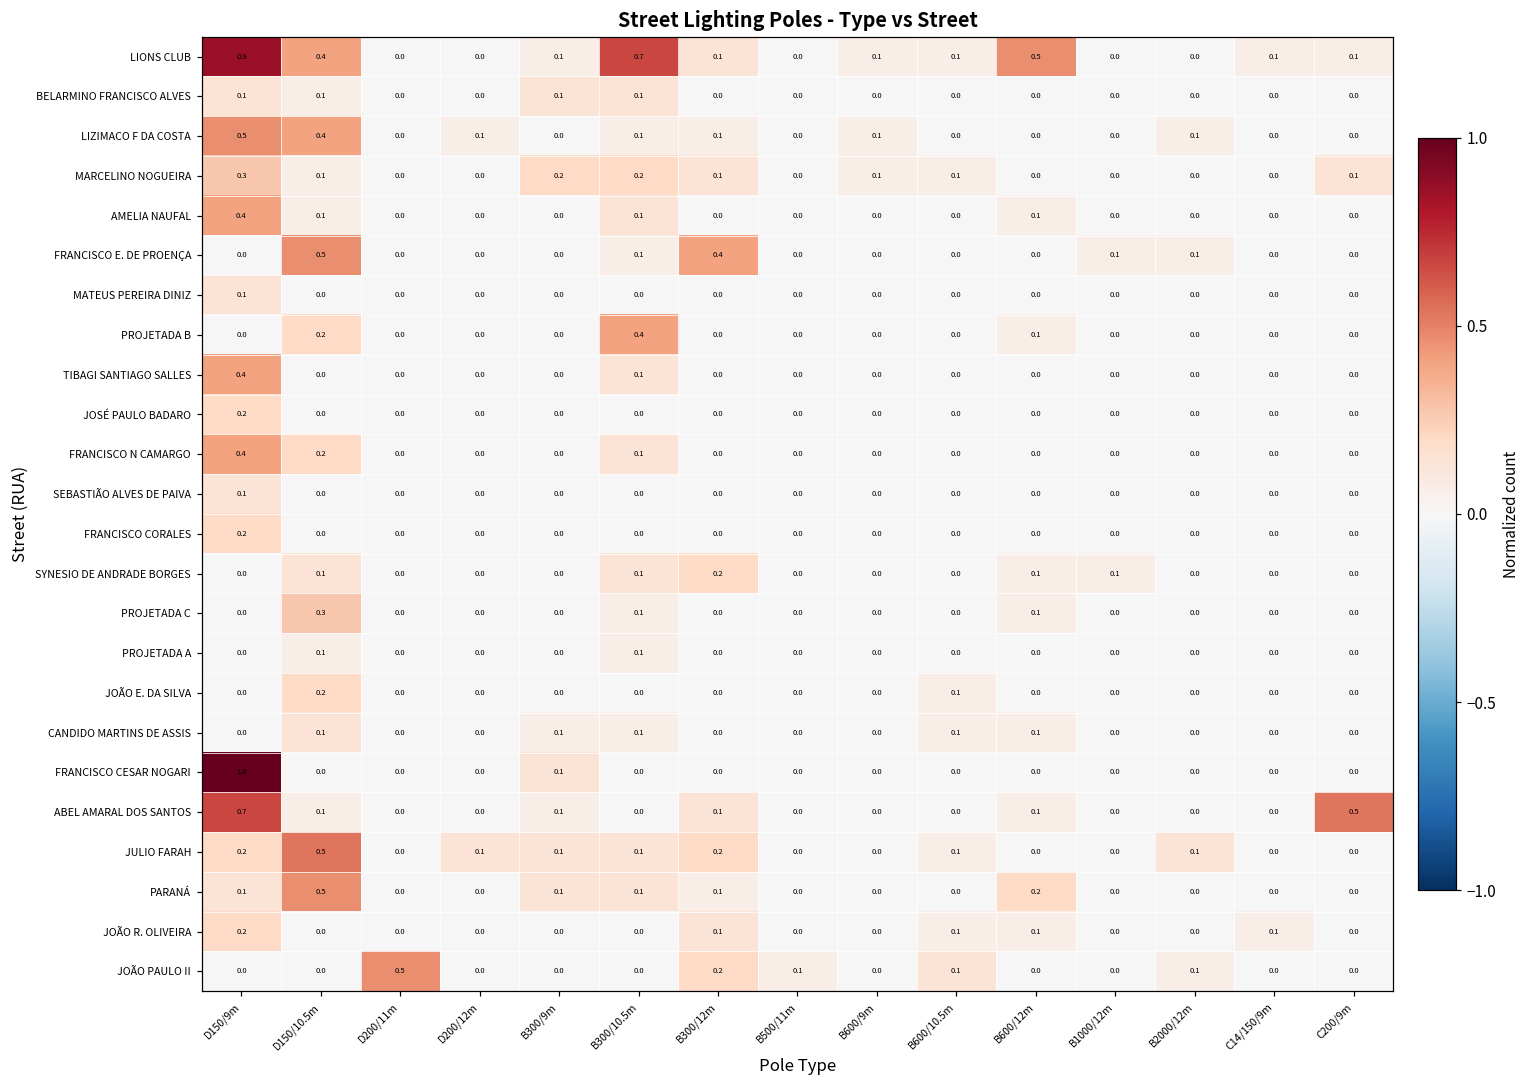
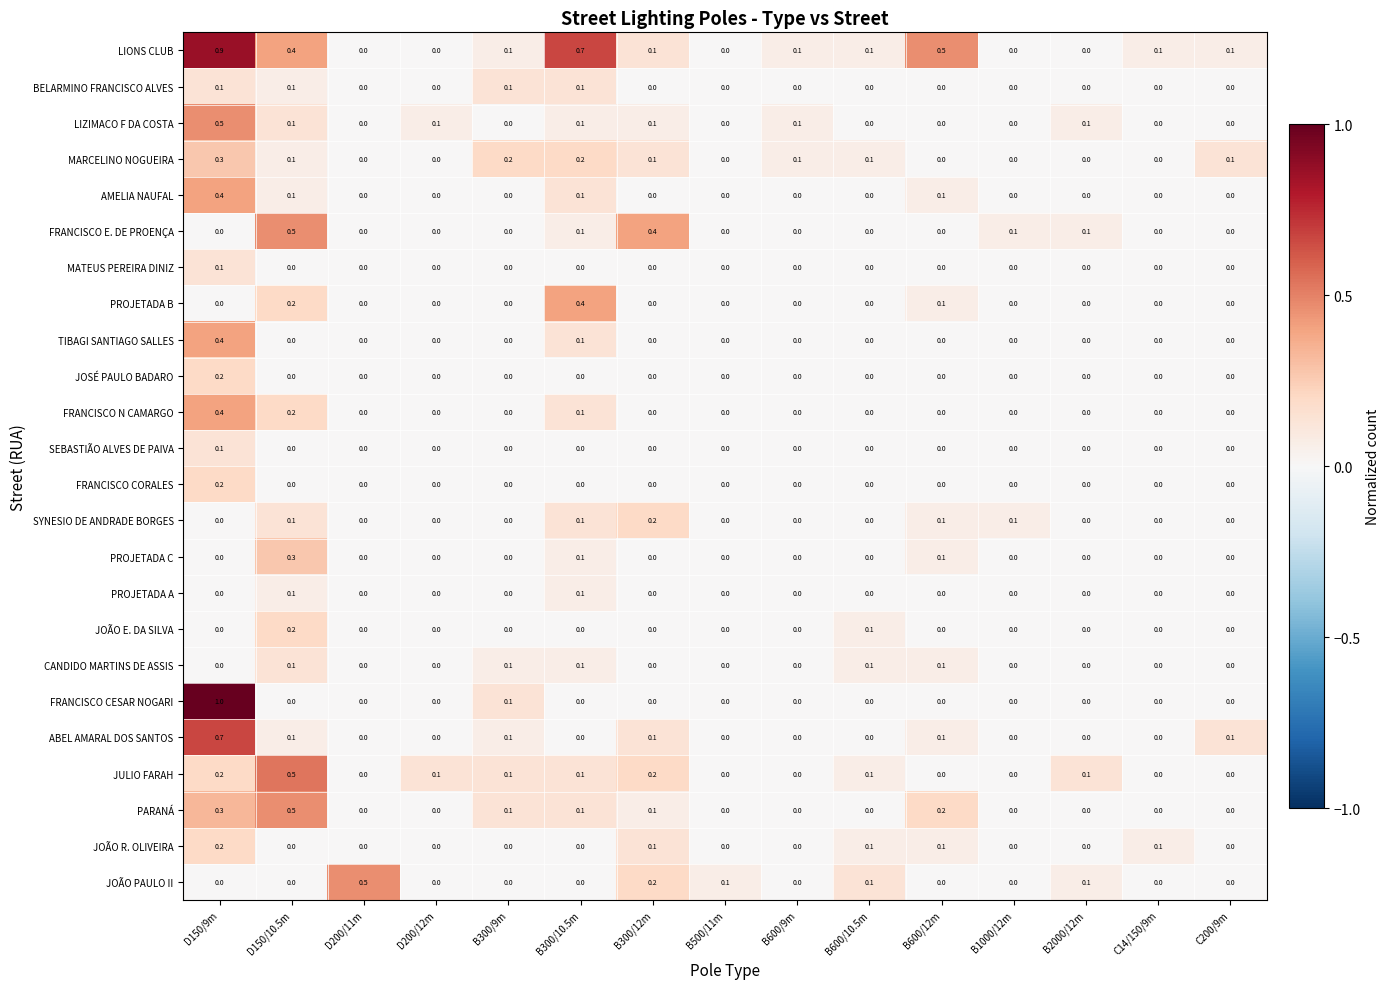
  {
    "LIZIMACO F DA COSTA": {
      "D150/9m": 0.5,
-     "D150/10.5m": 0.4,
+     "D150/10.5m": 0.1,
      "D200/11m": 0.0,
      "D200/12m": 0.1,
      "B300/9m": 0.0,
      "B300/10.5m": 0.1,
      "B300/12m": 0.1,
      "B500/11m": 0.0,
      "B600/9m": 0.1,
      "B600/10.5m": 0.0,
      "B600/12m": 0.0,
      "B1000/12m": 0.0,
      "B2000/12m": 0.1,
      "C14/150/9m": 0.0,
      "C200/9m": 0.0
    },
    "ABEL AMARAL DOS SANTOS": {
      "D150/9m": 0.7,
      "D150/10.5m": 0.1,
      "D200/11m": 0.0,
      "D200/12m": 0.0,
      "B300/9m": 0.1,
      "B300/10.5m": 0.0,
      "B300/12m": 0.1,
      "B500/11m": 0.0,
      "B600/9m": 0.0,
      "B600/10.5m": 0.0,
      "B600/12m": 0.1,
      "B1000/12m": 0.0,
      "B2000/12m": 0.0,
      "C14/150/9m": 0.0,
-     "C200/9m": 0.5
+     "C200/9m": 0.1
    },
    "PARANÁ": {
-     "D150/9m": 0.1,
+     "D150/9m": 0.3,
      "D150/10.5m": 0.5,
      "D200/11m": 0.0,
      "D200/12m": 0.0,
      "B300/9m": 0.1,
      "B300/10.5m": 0.1,
      "B300/12m": 0.1,
      "B500/11m": 0.0,
      "B600/9m": 0.0,
      "B600/10.5m": 0.0,
      "B600/12m": 0.2,
      "B1000/12m": 0.0,
      "B2000/12m": 0.0,
      "C14/150/9m": 0.0,
      "C200/9m": 0.0
    }
  }
